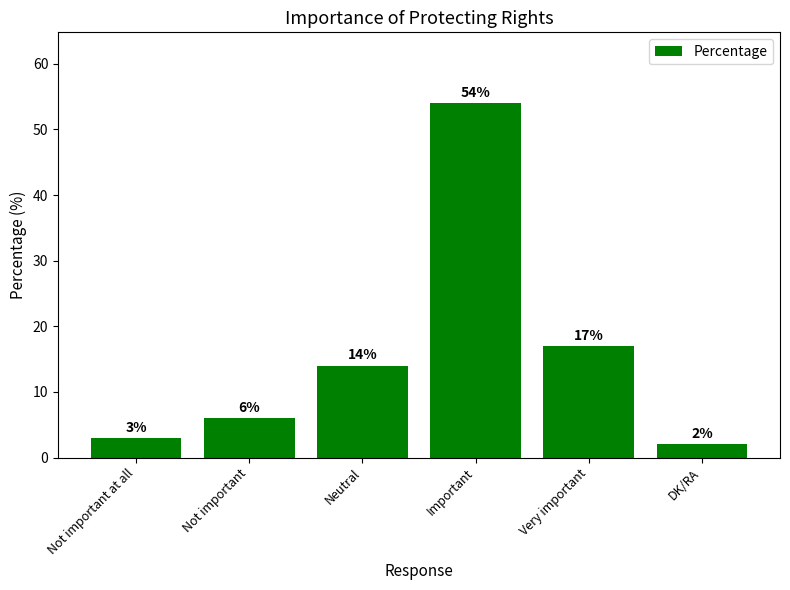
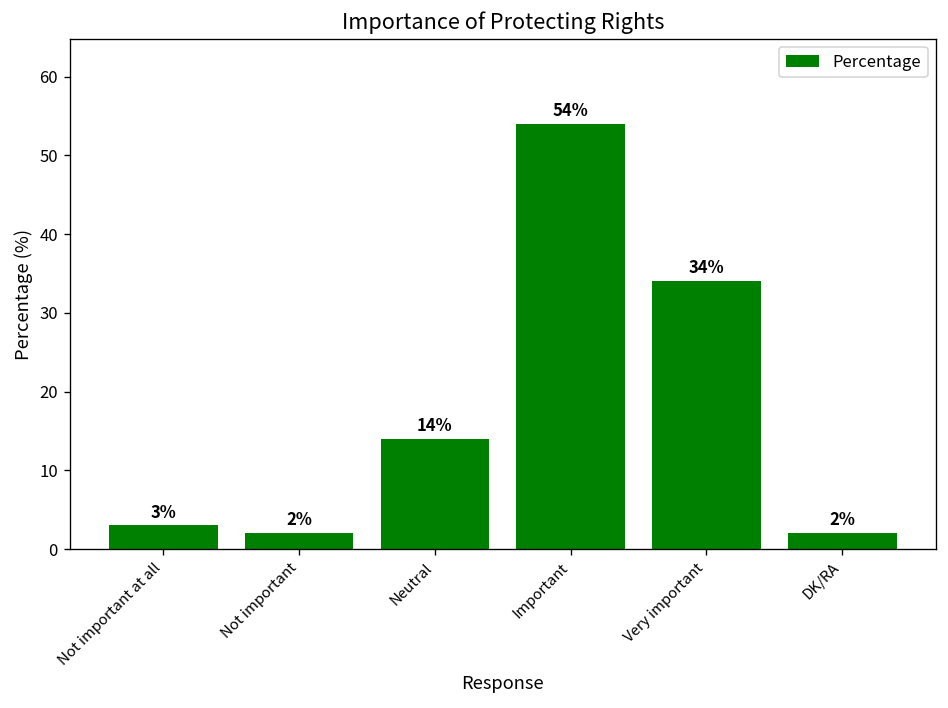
  {
    "Not important at all": "3%",
-   "Not important": "6%",
+   "Not important": "2%",
    "Neutral": "14%",
    "Important": "54%",
-   "Very important": "17%",
+   "Very important": "34%",
    "DK/RA": "2%"
  }
